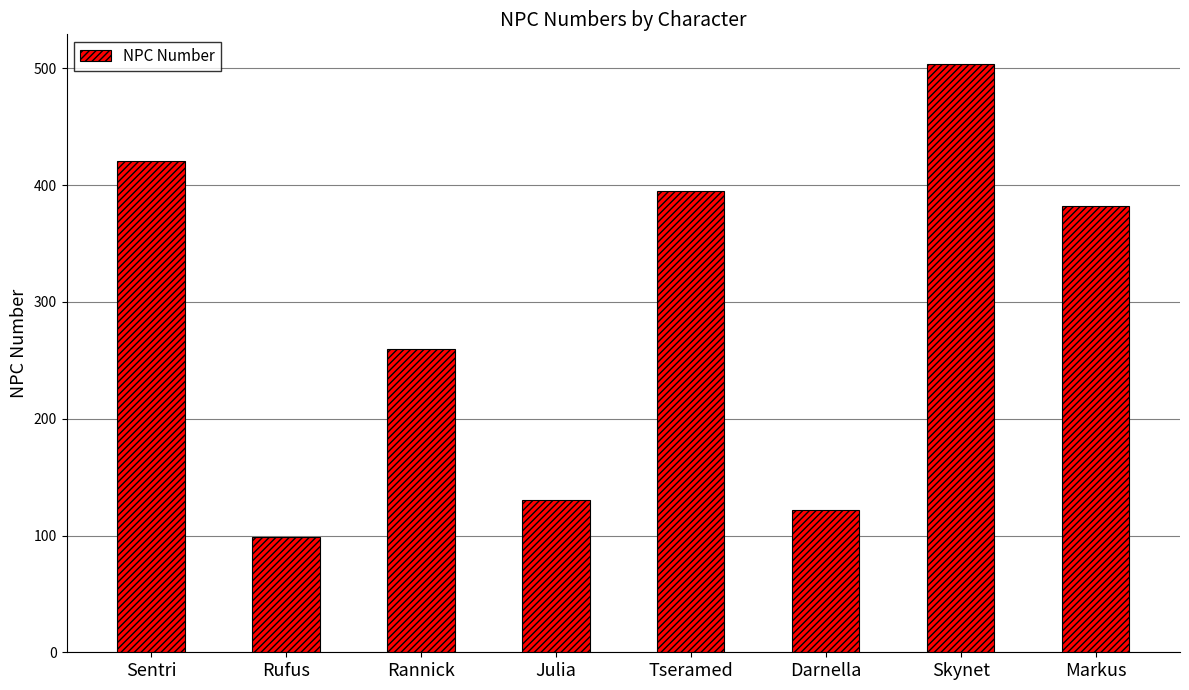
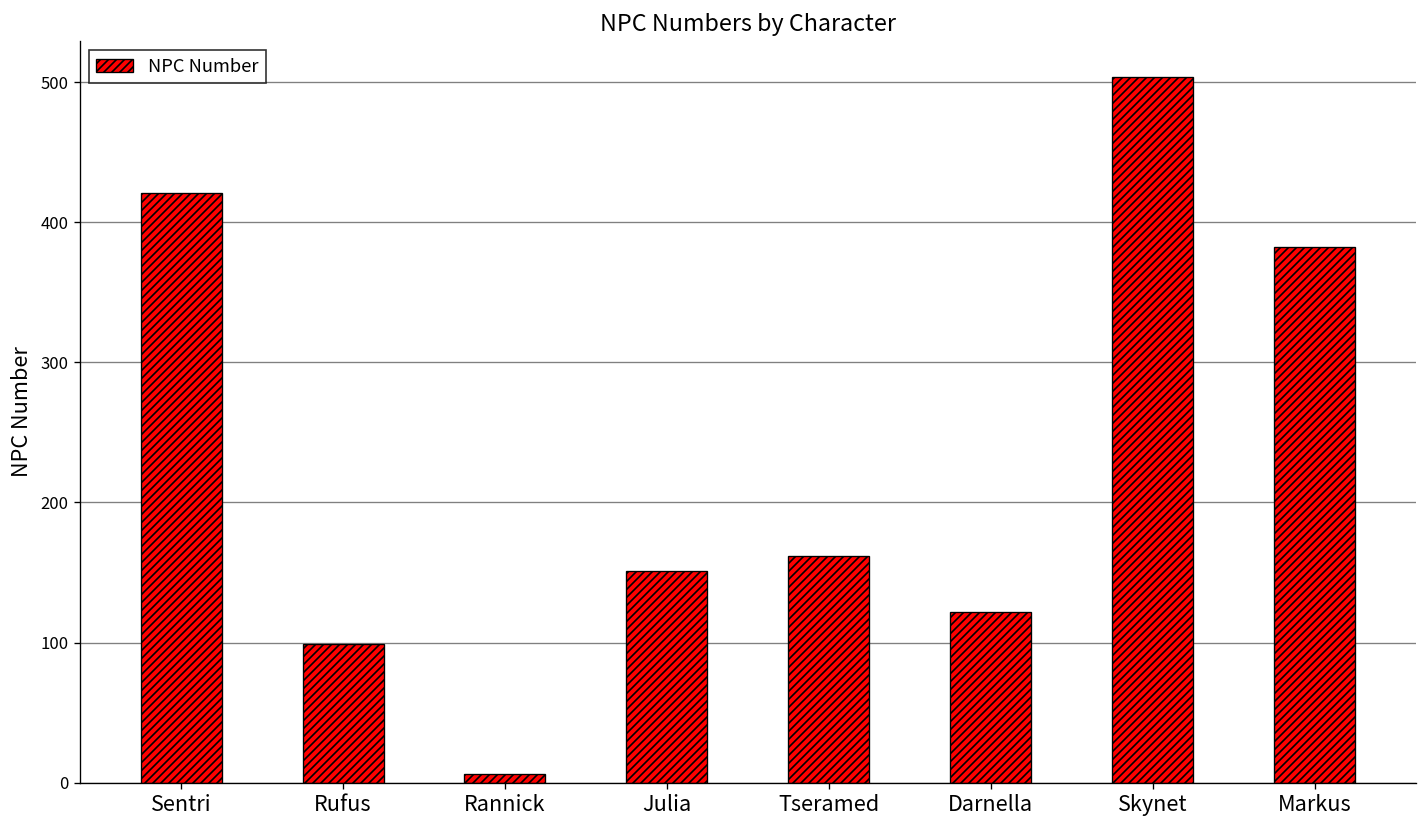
  {
    "Sentri": 421,
    "Rufus": 99,
-   "Rannick": 260,
-   "Julia": 130,
-   "Tseramed": 395,
+   "Rannick": 6,
+   "Julia": 151,
+   "Tseramed": 162,
    "Darnella": 122,
    "Skynet": 504,
    "Markus": 382
  }
